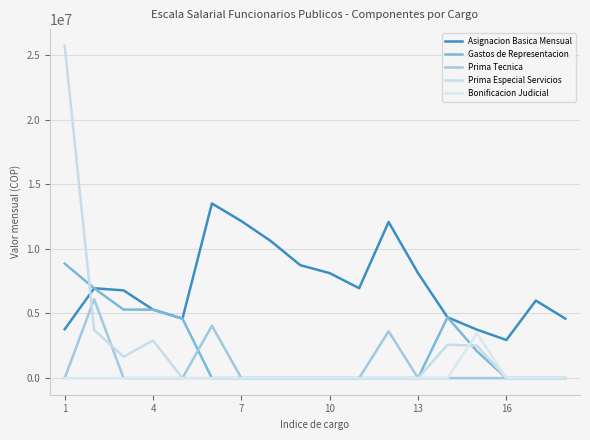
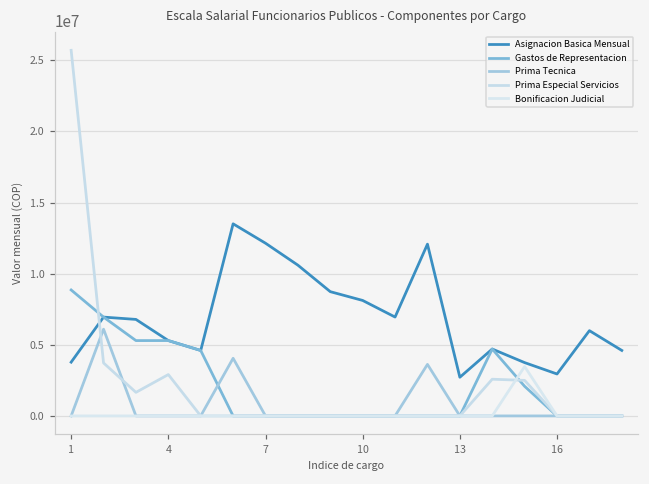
  {
    "Asignacion Basica Mensual": {
      "1": 3800000,
      "7": 12100000,
      "10": 8100000,
-     "13": 8100000,
+     "13": 2700000,
      "16": 2900000
    }
  }
